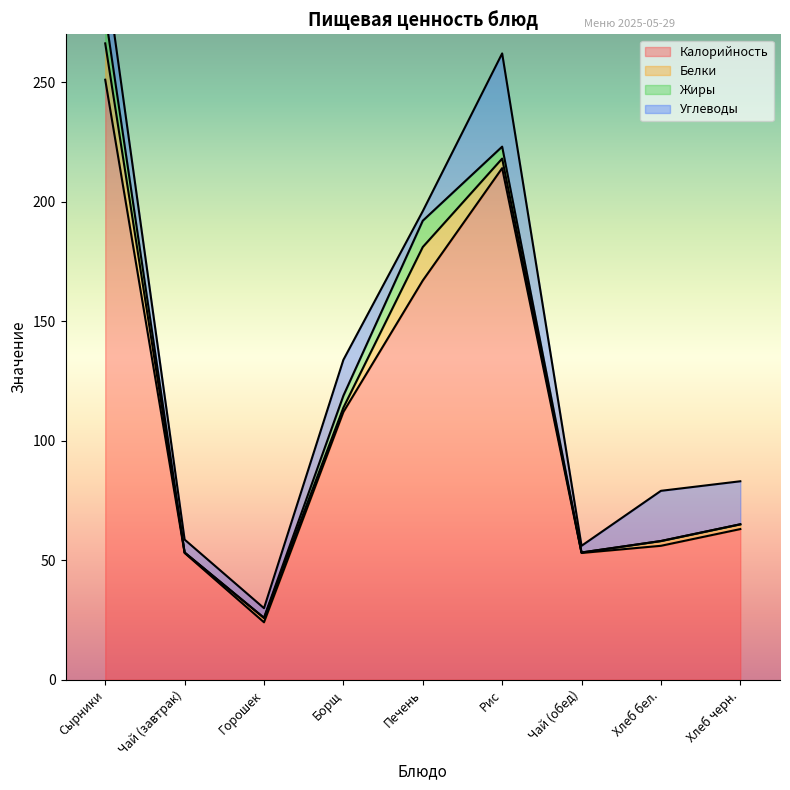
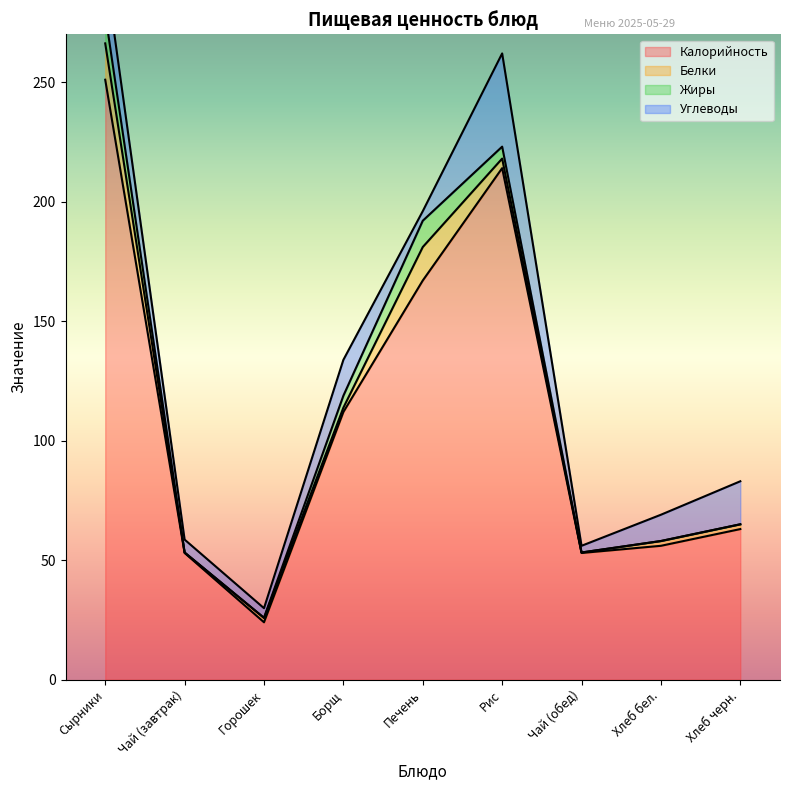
  {
    "Жиры": {
      "Борщ": 5,
      "Печень": 11,
      "Рис": 5
    },
    "Углеводы": {
      "Чай (завтрак)": 5,
      "Горошек": 4,
      "Борщ": 15,
      "Печень": 4,
      "Рис": 39,
      "Чай (обед)": 3,
-     "Хлеб бел.": 21,
+     "Хлеб бел.": 11,
      "Хлеб черн.": 18
    }
  }
